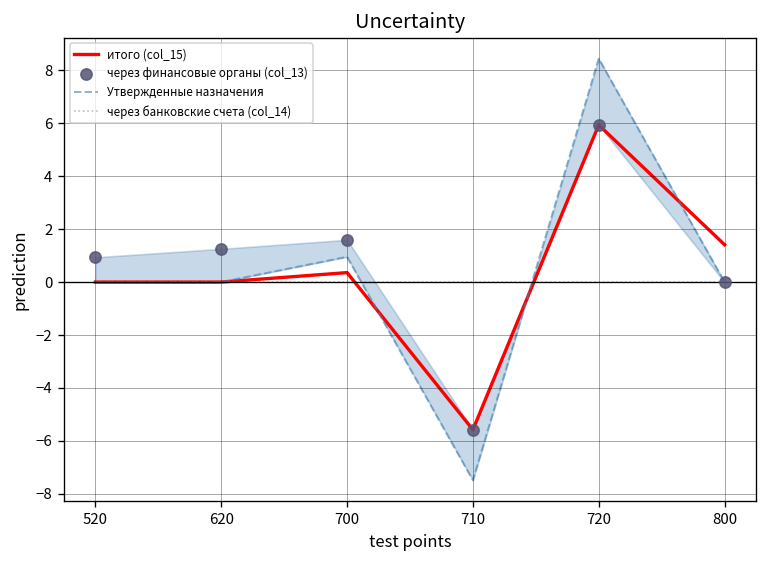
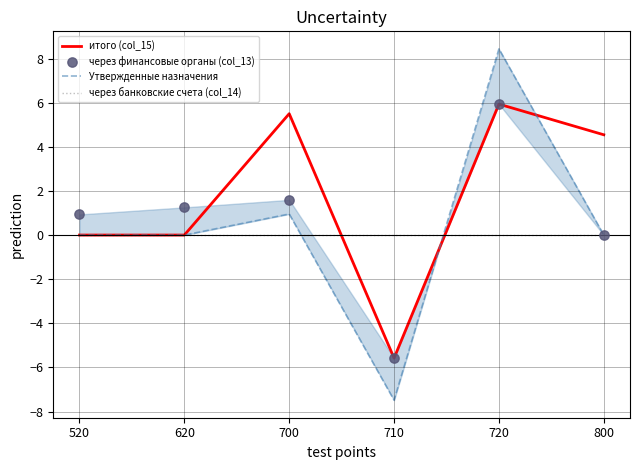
  {
    "итого (col_15)": {
-     "700": 0.4,
-     "800": 1.4
+     "700": 5.5,
+     "800": 4.5
    },
    "через банковские счета (col_14)": {
      "700": 0.0,
      "710": 0.0,
      "720": 0.0
    }
  }
